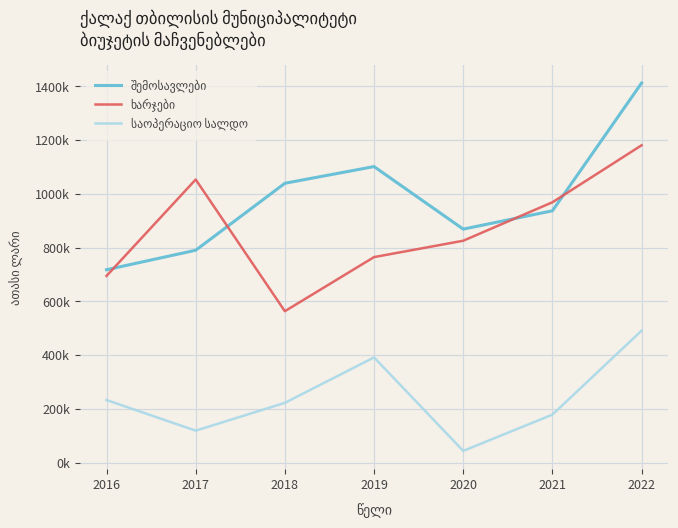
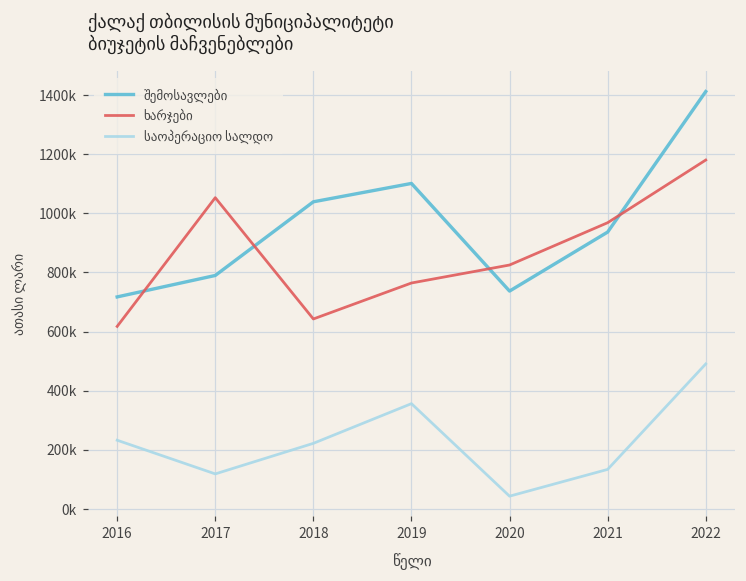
  {
    "შემოსავლები": {
      "2016": 720000,
      "2017": 790000,
      "2018": 1040000,
      "2019": 1100000,
-     "2020": 870000,
+     "2020": 740000,
      "2021": 940000,
      "2022": 1410000
    },
    "ხარჯები": {
-     "2016": 690000,
+     "2016": 620000,
      "2017": 1050000,
-     "2018": 560000,
+     "2018": 640000,
      "2019": 760000,
      "2020": 830000,
      "2021": 970000,
      "2022": 1180000
    },
    "საოპერაციო სალდო": {
      "2016": 230000,
      "2017": 120000,
      "2018": 220000,
-     "2019": 390000,
+     "2019": 360000,
      "2020": 40000,
-     "2021": 180000,
+     "2021": 130000,
      "2022": 490000
    }
  }
